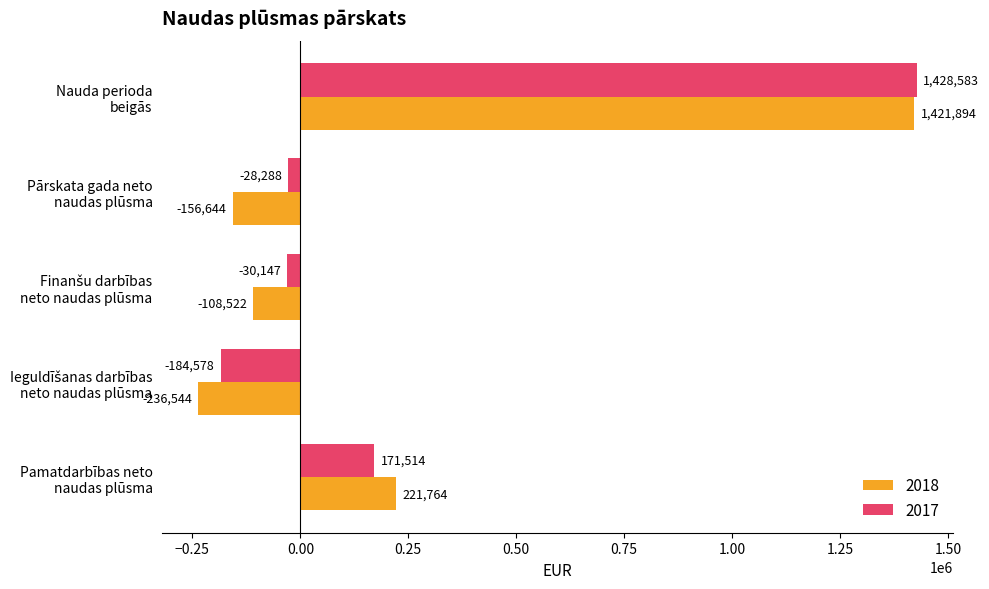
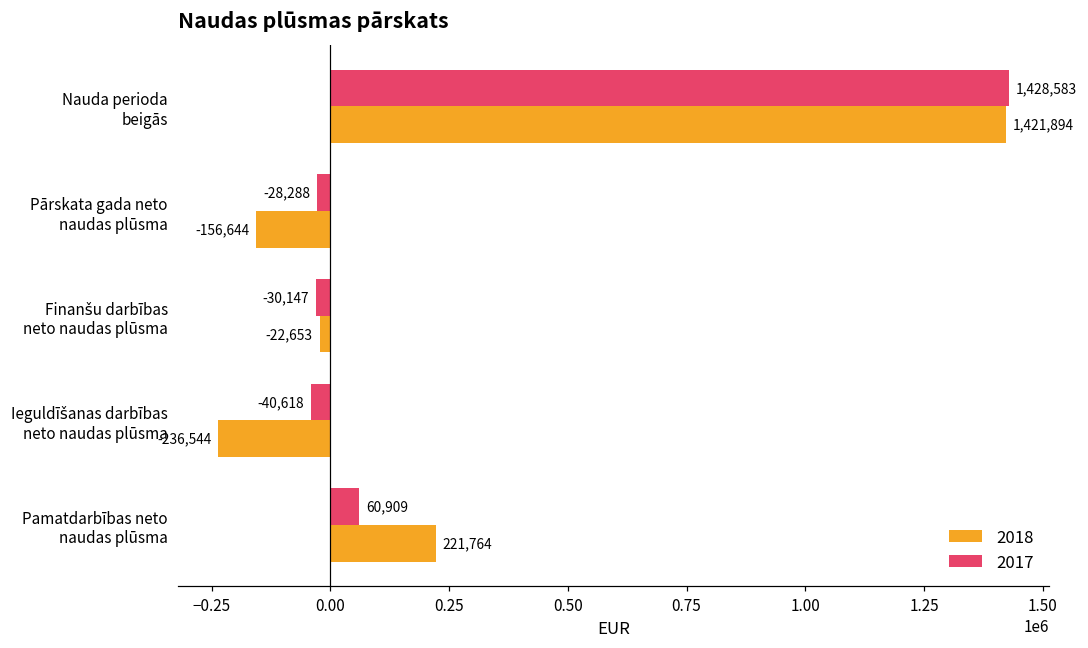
  {
    "2018": {
      "Nauda perioda beigās": "1,421,894",
      "Pārskata gada neto naudas plūsma": "-156,644",
-     "Finanšu darbības neto naudas plūsma": "-108,522",
+     "Finanšu darbības neto naudas plūsma": "-22,653",
      "Ieguldīšanas darbības neto naudas plūsma": "-236,544",
      "Pamatdarbības neto naudas plūsma": "221,764"
    },
    "2017": {
      "Nauda perioda beigās": "1,428,583",
      "Pārskata gada neto naudas plūsma": "-28,288",
      "Finanšu darbības neto naudas plūsma": "-30,147",
-     "Ieguldīšanas darbības neto naudas plūsma": "-184,578",
-     "Pamatdarbības neto naudas plūsma": "171,514"
+     "Ieguldīšanas darbības neto naudas plūsma": "-40,618",
+     "Pamatdarbības neto naudas plūsma": "60,909"
    }
  }
